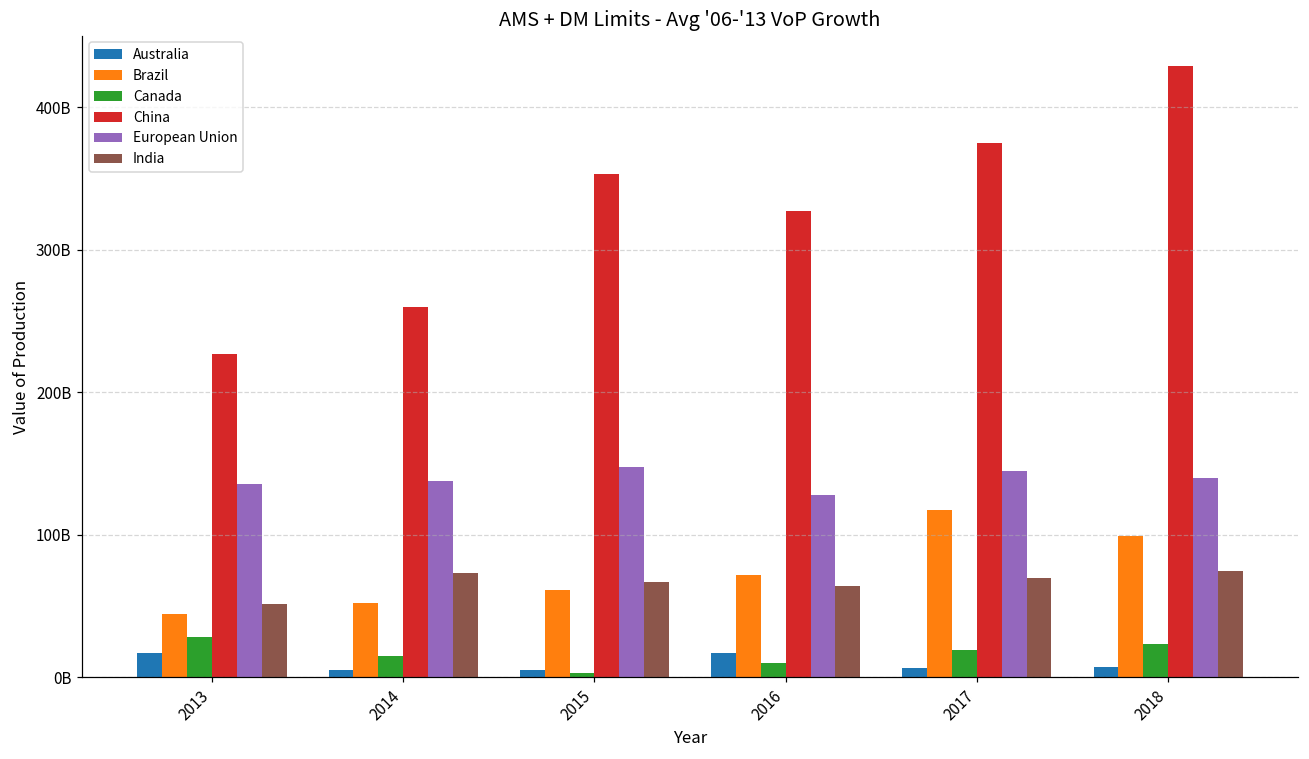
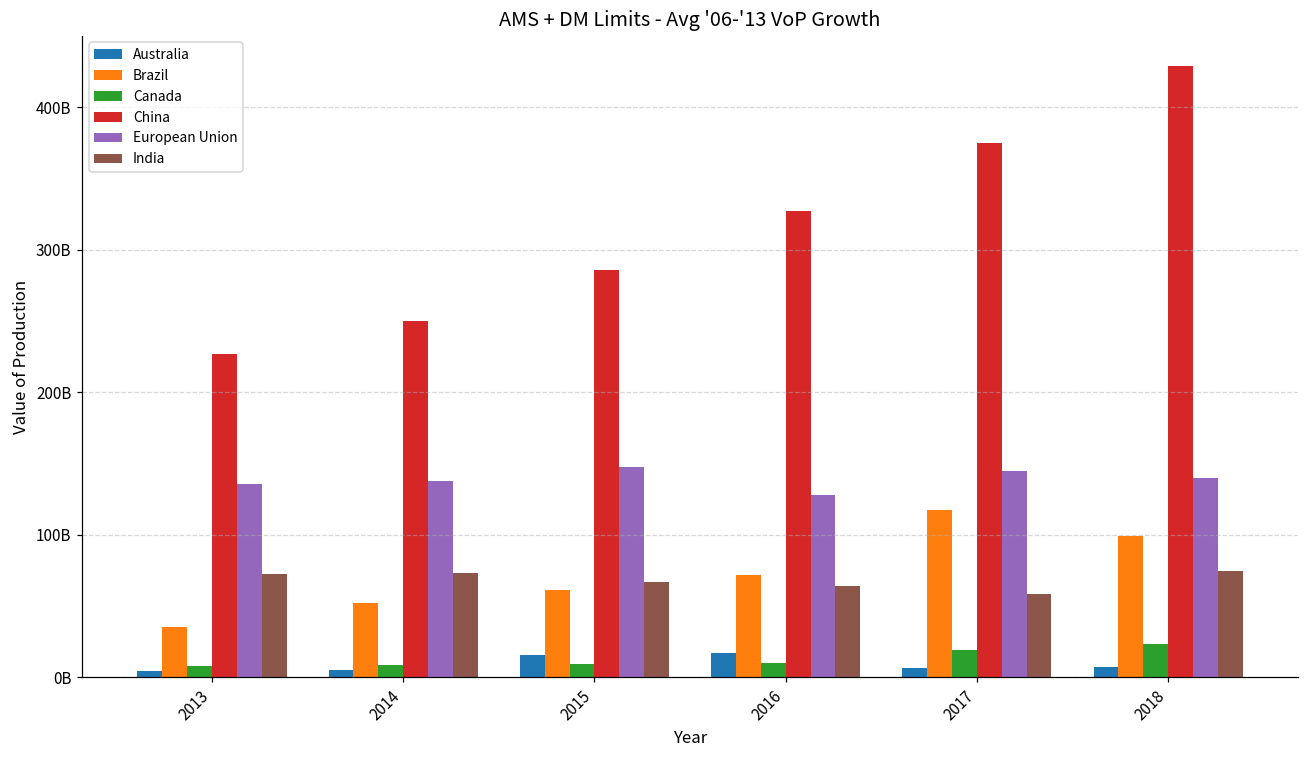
  {
    "Australia": {
-     "2013": 17000000000,
+     "2013": 5000000000,
      "2014": 5000000000,
-     "2015": 5000000000,
+     "2015": 16000000000,
      "2016": 17000000000,
      "2017": 7000000000,
      "2018": 7000000000
    },
    "Brazil": {
-     "2013": 45000000000,
+     "2013": 36000000000,
      "2014": 52000000000,
      "2015": 61000000000,
      "2016": 72000000000,
      "2017": 117000000000,
      "2018": 99000000000
    },
    "Canada": {
-     "2013": 28000000000,
-     "2014": 15000000000,
-     "2015": 3000000000,
+     "2013": 8000000000,
+     "2014": 9000000000,
+     "2015": 10000000000,
      "2016": 10000000000,
      "2017": 19000000000,
      "2018": 23000000000
    },
    "China": {
      "2013": 227000000000,
-     "2014": 260000000000,
-     "2015": 353000000000,
+     "2014": 250000000000,
+     "2015": 286000000000,
      "2016": 327000000000,
      "2017": 375000000000,
      "2018": 429000000000
    },
    "European Union": {
      "2013": 136000000000,
      "2014": 138000000000,
      "2015": 148000000000,
      "2016": 128000000000,
      "2017": 145000000000,
      "2018": 140000000000
    },
    "India": {
-     "2013": 51000000000,
+     "2013": 72000000000,
      "2014": 74000000000,
      "2015": 67000000000,
      "2016": 64000000000,
-     "2017": 70000000000,
+     "2017": 58000000000,
      "2018": 75000000000
    }
  }
